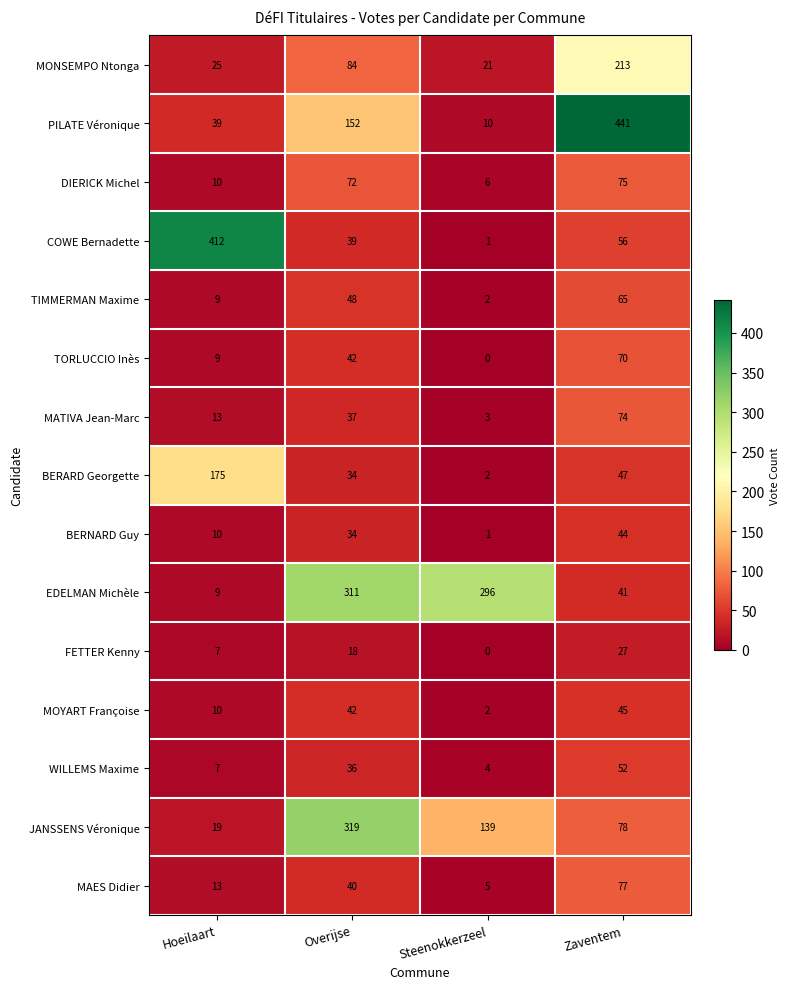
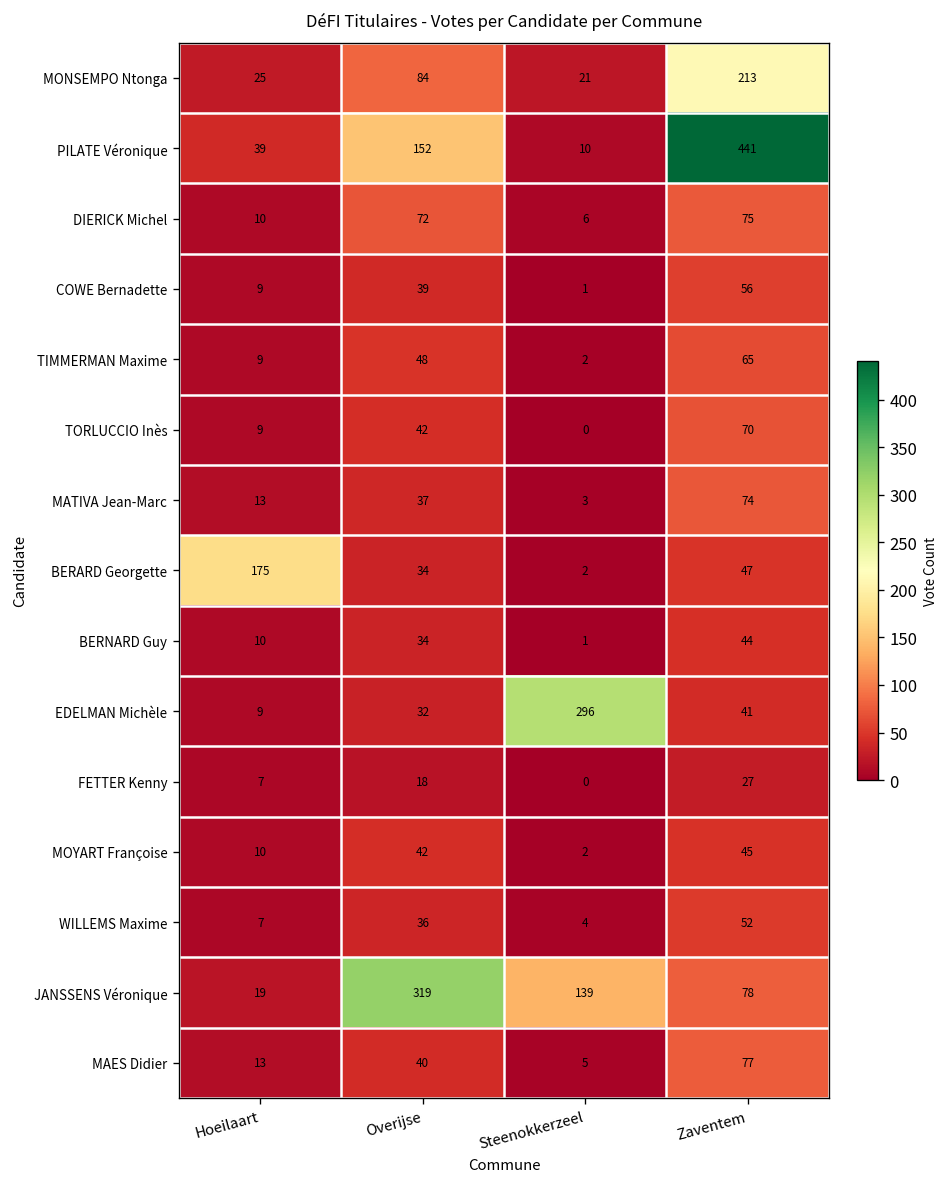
  {
    "MONSEMPO Ntonga": {
      "Hoeilaart": 25,
      "Overijse": 84,
      "Steenokkerzeel": 21,
      "Zaventem": 213
    },
    "PILATE Véronique": {
      "Hoeilaart": 39,
      "Overijse": 152,
      "Steenokkerzeel": 10,
      "Zaventem": 441
    },
    "DIERICK Michel": {
      "Hoeilaart": 10,
      "Overijse": 72,
      "Steenokkerzeel": 6,
      "Zaventem": 75
    },
    "COWE Bernadette": {
-     "Hoeilaart": 412,
+     "Hoeilaart": 9,
      "Overijse": 39,
      "Steenokkerzeel": 1,
      "Zaventem": 56
    },
    "TIMMERMAN Maxime": {
      "Hoeilaart": 9,
      "Overijse": 48,
      "Steenokkerzeel": 2,
      "Zaventem": 65
    },
    "TORLUCCIO Inès": {
      "Hoeilaart": 9,
      "Overijse": 42,
      "Steenokkerzeel": 0,
      "Zaventem": 70
    },
    "MATIVA Jean-Marc": {
      "Hoeilaart": 13,
      "Overijse": 37,
      "Steenokkerzeel": 3,
      "Zaventem": 74
    },
    "BERARD Georgette": {
      "Hoeilaart": 175,
      "Overijse": 34,
      "Steenokkerzeel": 2,
      "Zaventem": 47
    },
    "BERNARD Guy": {
      "Hoeilaart": 10,
      "Overijse": 34,
      "Steenokkerzeel": 1,
      "Zaventem": 44
    },
    "EDELMAN Michèle": {
      "Hoeilaart": 9,
-     "Overijse": 311,
+     "Overijse": 32,
      "Steenokkerzeel": 296,
      "Zaventem": 41
    },
    "FETTER Kenny": {
      "Hoeilaart": 7,
      "Overijse": 18,
      "Steenokkerzeel": 0,
      "Zaventem": 27
    },
    "MOYART Françoise": {
      "Hoeilaart": 10,
      "Overijse": 42,
      "Steenokkerzeel": 2,
      "Zaventem": 45
    },
    "WILLEMS Maxime": {
      "Hoeilaart": 7,
      "Overijse": 36,
      "Steenokkerzeel": 4,
      "Zaventem": 52
    },
    "JANSSENS Véronique": {
      "Hoeilaart": 19,
      "Overijse": 319,
      "Steenokkerzeel": 139,
      "Zaventem": 78
    },
    "MAES Didier": {
      "Hoeilaart": 13,
      "Overijse": 40,
      "Steenokkerzeel": 5,
      "Zaventem": 77
    }
  }
